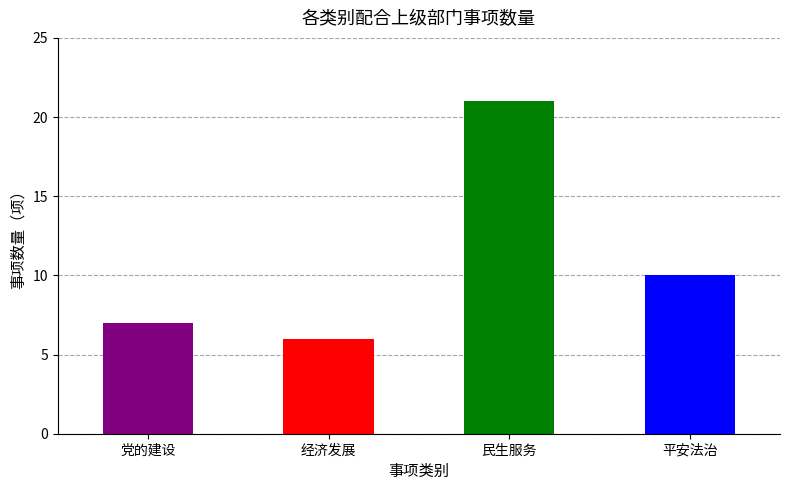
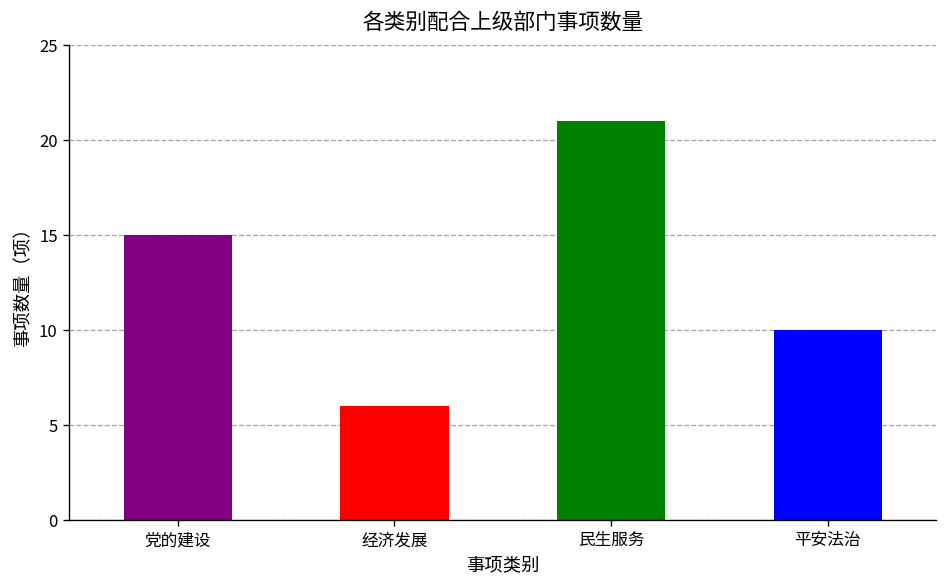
  {
-   "党的建设": 7,
+   "党的建设": 15,
    "经济发展": 6,
    "民生服务": 21,
    "平安法治": 10
  }
